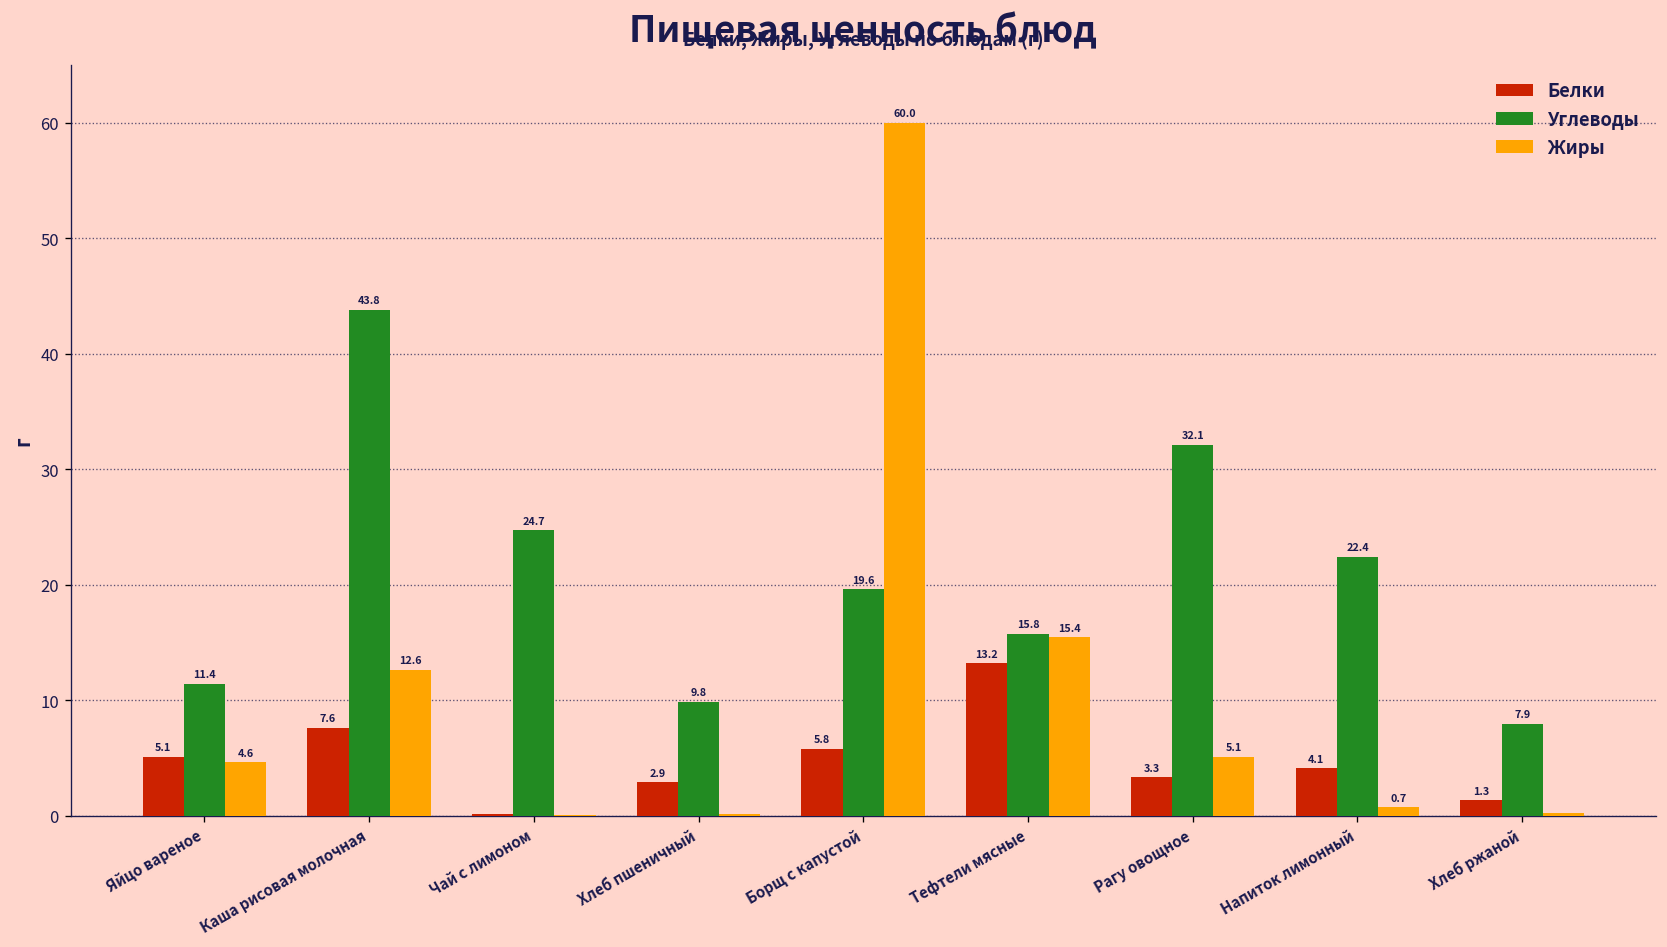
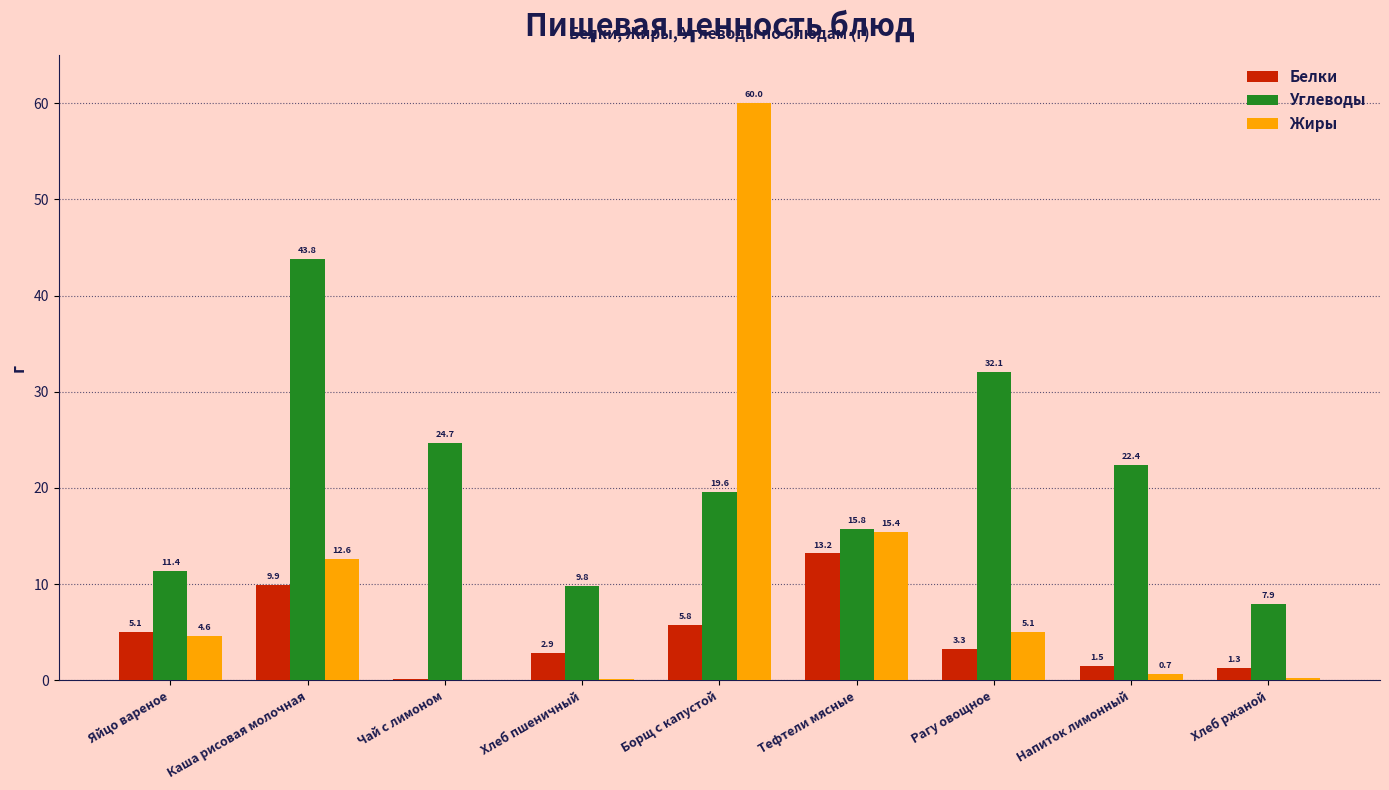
  {
    "Белки": {
      "Яйцо вареное": 5.1,
-     "Каша рисовая молочная": 7.6,
+     "Каша рисовая молочная": 9.9,
      "Хлеб пшеничный": 2.9,
      "Борщ с капустой": 5.8,
      "Тефтели мясные": 13.2,
      "Рагу овощное": 3.3,
-     "Напиток лимонный": 4.1,
+     "Напиток лимонный": 1.5,
      "Хлеб ржаной": 1.3
    },
    "Углеводы": {
      "Яйцо вареное": 11.4,
      "Каша рисовая молочная": 43.8,
      "Чай с лимоном": 24.7,
      "Хлеб пшеничный": 9.8,
      "Борщ с капустой": 19.6,
      "Тефтели мясные": 15.8,
      "Рагу овощное": 32.1,
      "Напиток лимонный": 22.4,
      "Хлеб ржаной": 7.9
    },
    "Жиры": {
      "Яйцо вареное": 4.6,
      "Каша рисовая молочная": 12.6,
      "Борщ с капустой": 60.0,
      "Тефтели мясные": 15.4,
      "Рагу овощное": 5.1,
      "Напиток лимонный": 0.7
    }
  }
